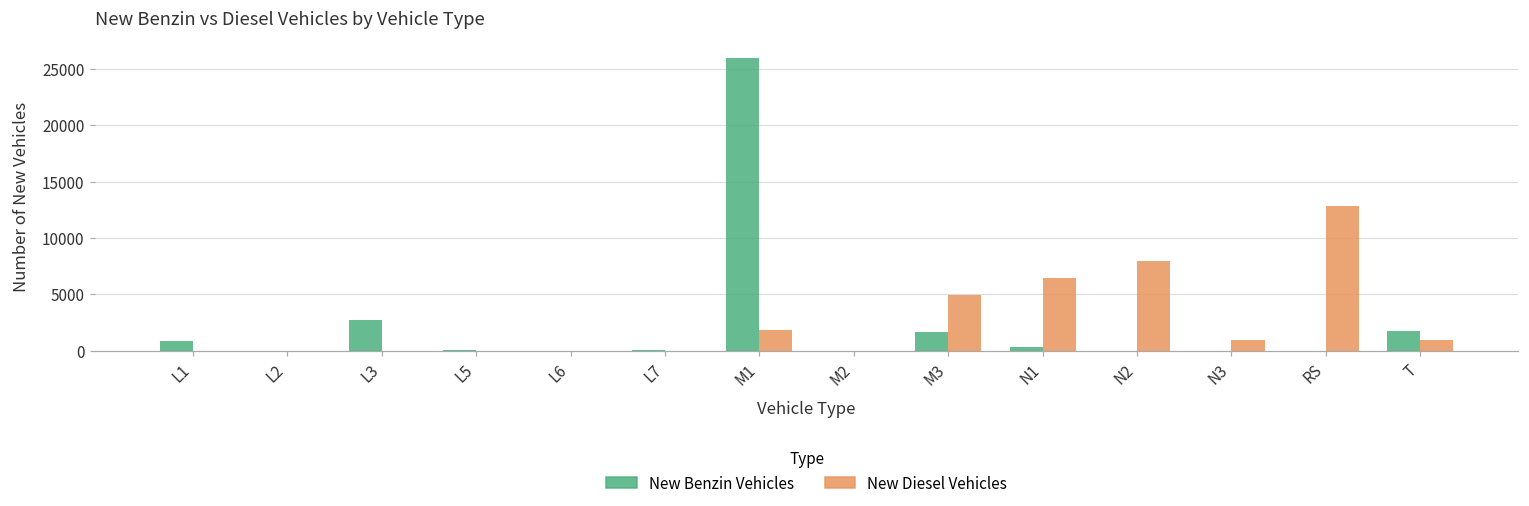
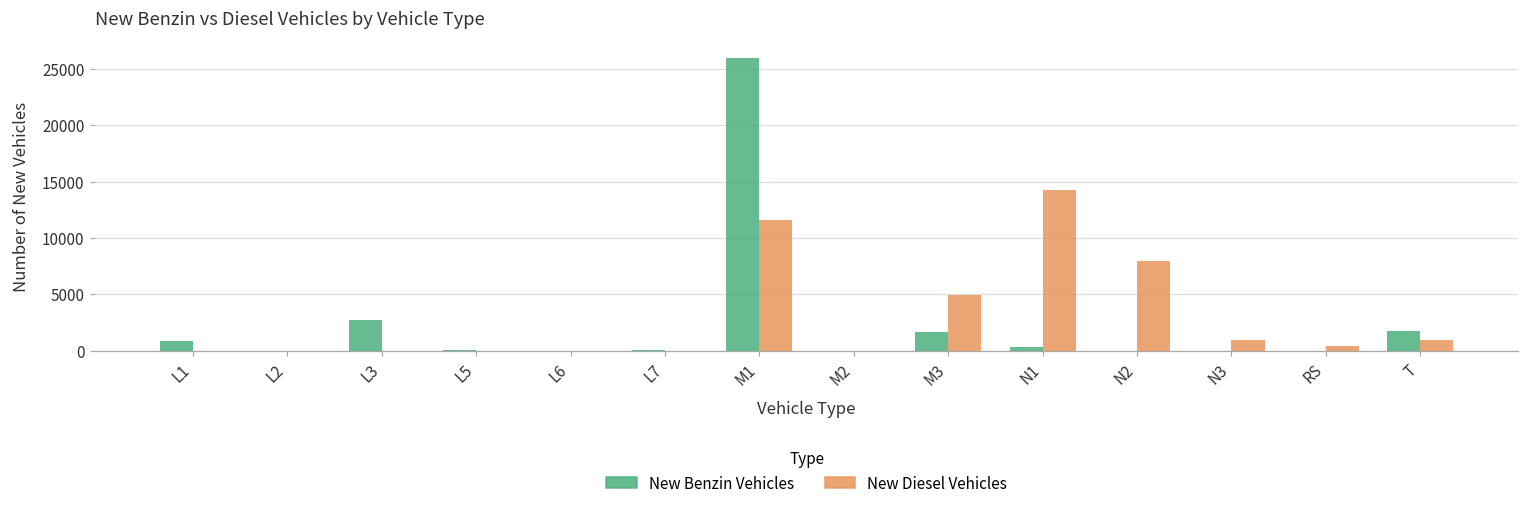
  {
    "New Benzin Vehicles": {
      "L1": 900,
      "L3": 2700,
      "L6": 0,
      "M1": 26000,
      "M2": 0,
      "M3": 1600,
      "N1": 300,
      "N2": 0,
      "T": 1700
    },
    "New Diesel Vehicles": {
      "L1": 0,
      "L2": 0,
      "L3": 0,
      "L7": 0,
-     "M1": 1800,
+     "M1": 11600,
      "M3": 5000,
-     "N1": 6500,
+     "N1": 14300,
      "N2": 8000,
      "N3": 1000,
-     "RS": 12800,
+     "RS": 400,
      "T": 900
    }
  }
